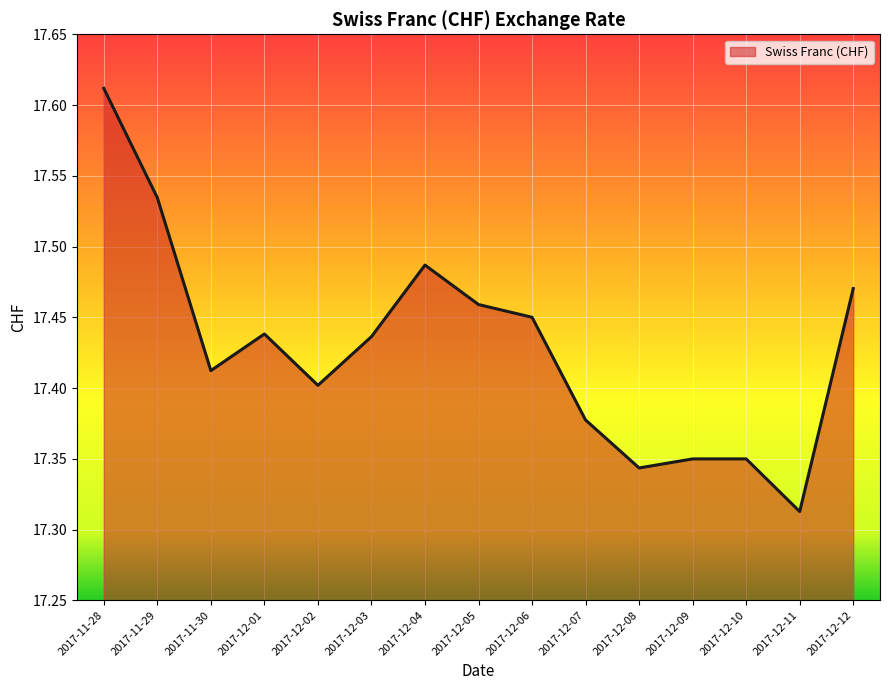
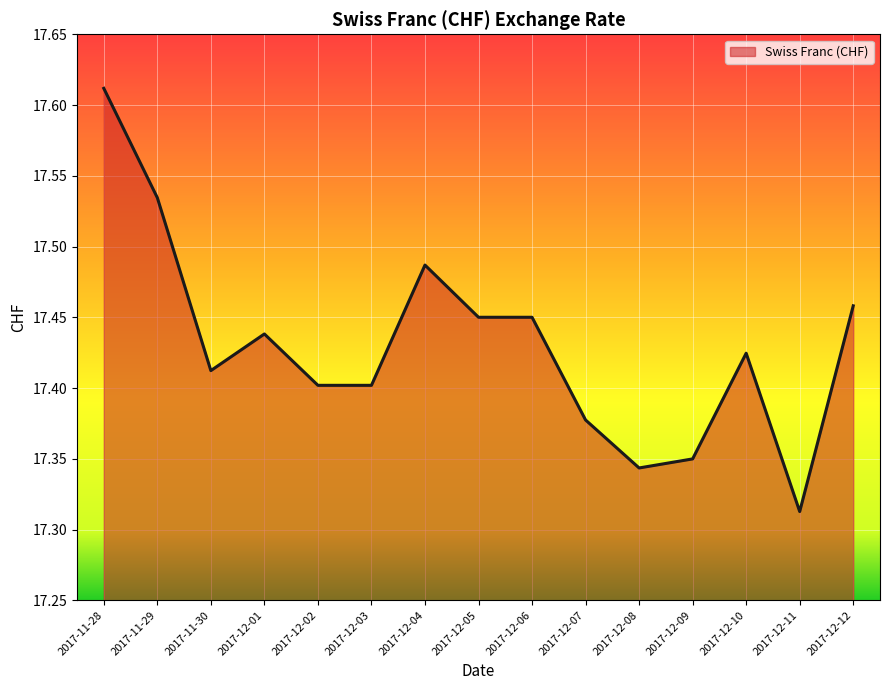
  {
    "2017-11-28": 17.612,
    "2017-11-29": 17.535,
    "2017-11-30": 17.412,
    "2017-12-01": 17.438,
    "2017-12-02": 17.402,
-   "2017-12-03": 17.436,
+   "2017-12-03": 17.402,
    "2017-12-04": 17.487,
-   "2017-12-05": 17.459,
+   "2017-12-05": 17.450,
    "2017-12-06": 17.450,
    "2017-12-07": 17.377,
    "2017-12-08": 17.344,
    "2017-12-09": 17.350,
-   "2017-12-10": 17.350,
+   "2017-12-10": 17.425,
    "2017-12-11": 17.313,
-   "2017-12-12": 17.470
+   "2017-12-12": 17.458
  }
